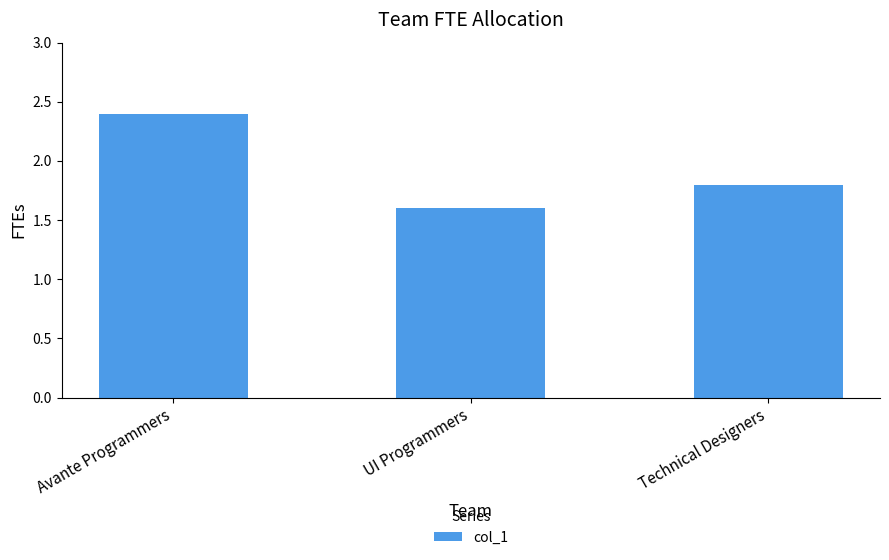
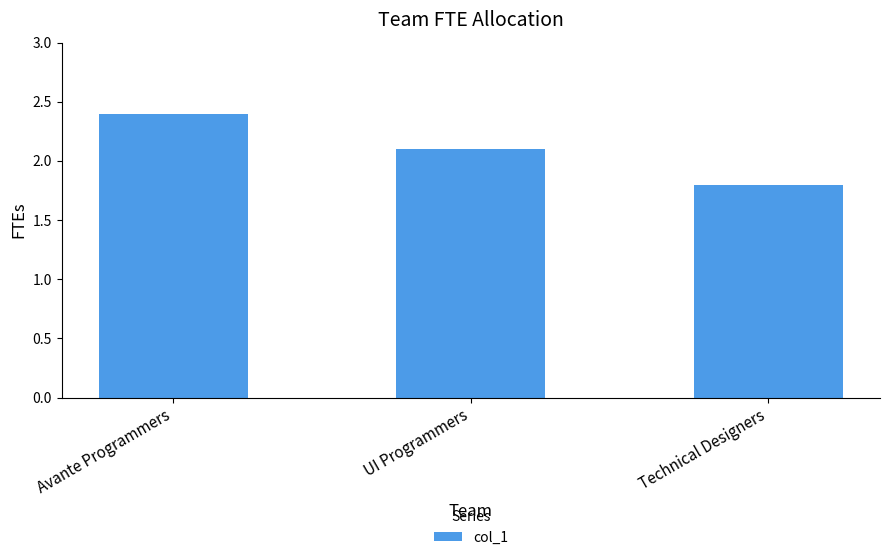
  {
    "Avante Programmers": 2.4,
-   "UI Programmers": 1.6,
+   "UI Programmers": 2.1,
    "Technical Designers": 1.8
  }
